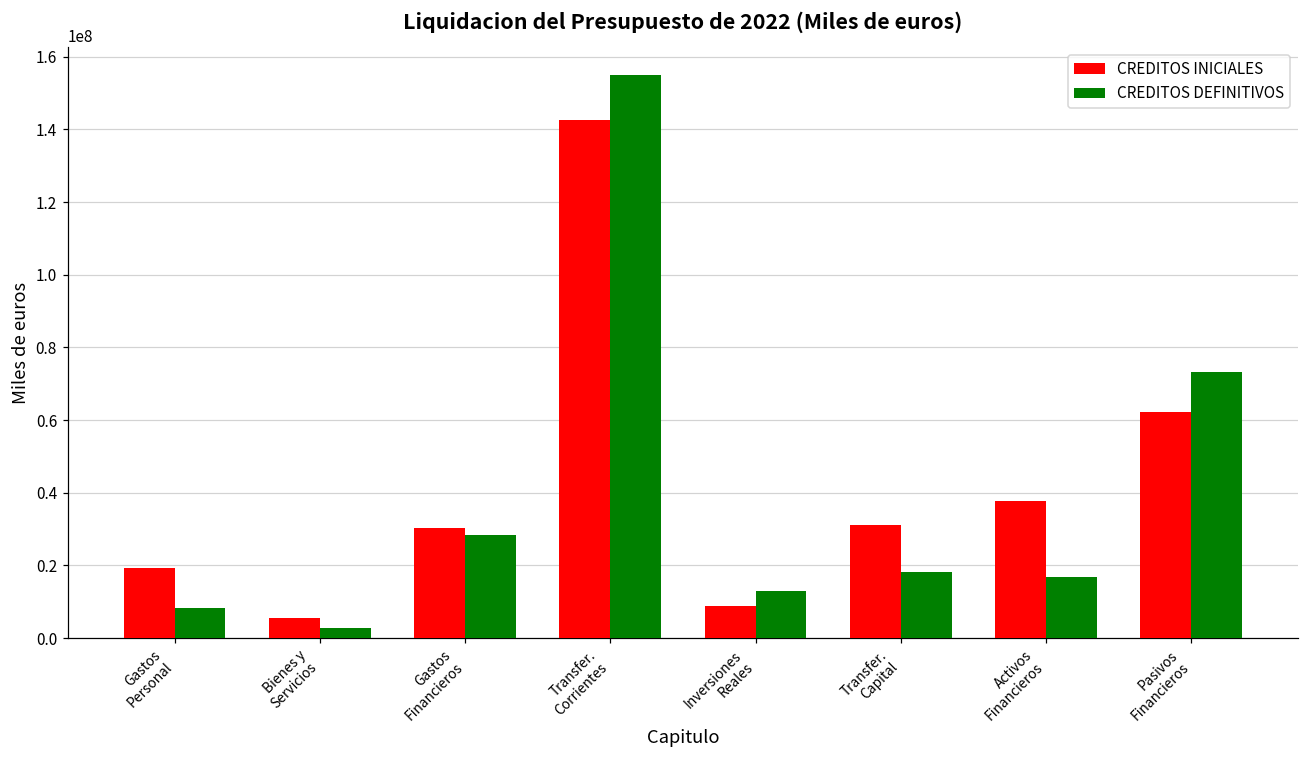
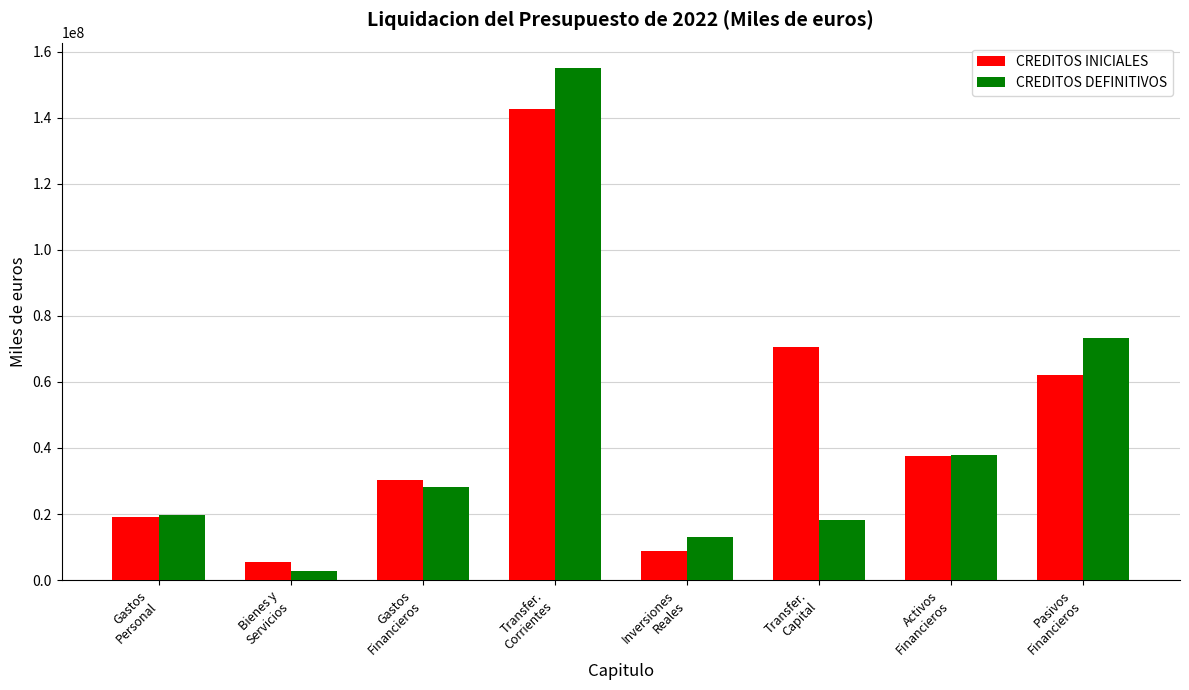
  {
    "CREDITOS INICIALES": {
      "Gastos Personal": 19000000,
      "Bienes y Servicios": 5000000,
      "Gastos Financieros": 30000000,
      "Transfer. Corrientes": 143000000,
      "Inversiones Reales": 9000000,
-     "Transfer. Capital": 31000000,
+     "Transfer. Capital": 71000000,
      "Activos Financieros": 38000000,
      "Pasivos Financieros": 62000000
    },
    "CREDITOS DEFINITIVOS": {
-     "Gastos Personal": 8000000,
+     "Gastos Personal": 20000000,
      "Bienes y Servicios": 3000000,
      "Gastos Financieros": 28000000,
      "Transfer. Corrientes": 155000000,
      "Inversiones Reales": 13000000,
      "Transfer. Capital": 18000000,
-     "Activos Financieros": 17000000,
+     "Activos Financieros": 38000000,
      "Pasivos Financieros": 73000000
    }
  }
